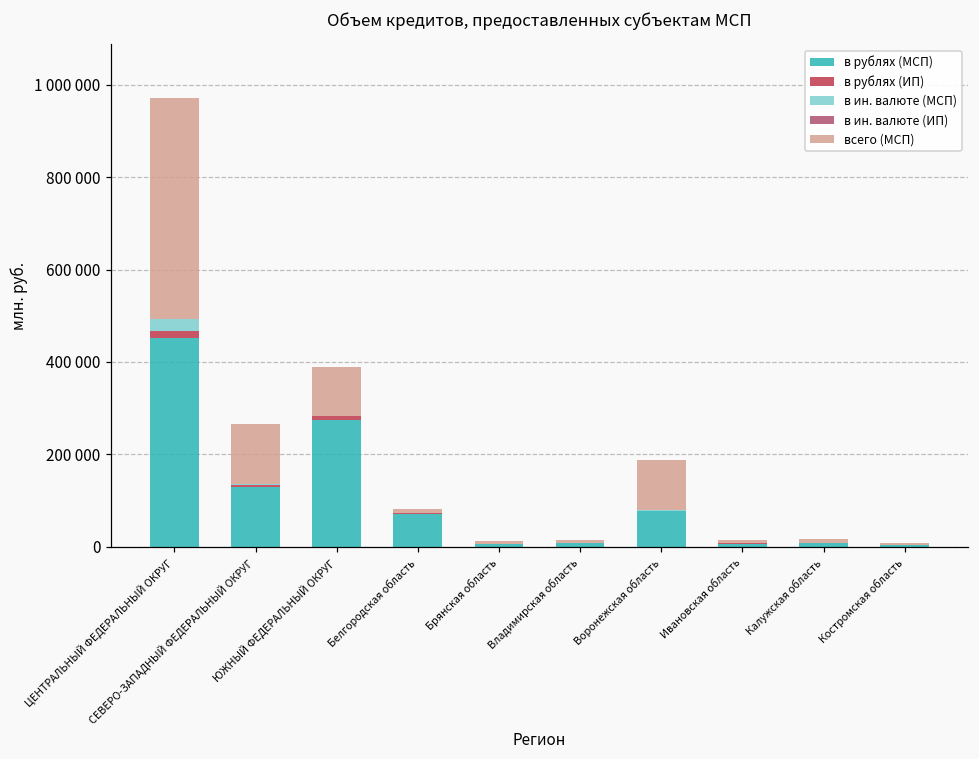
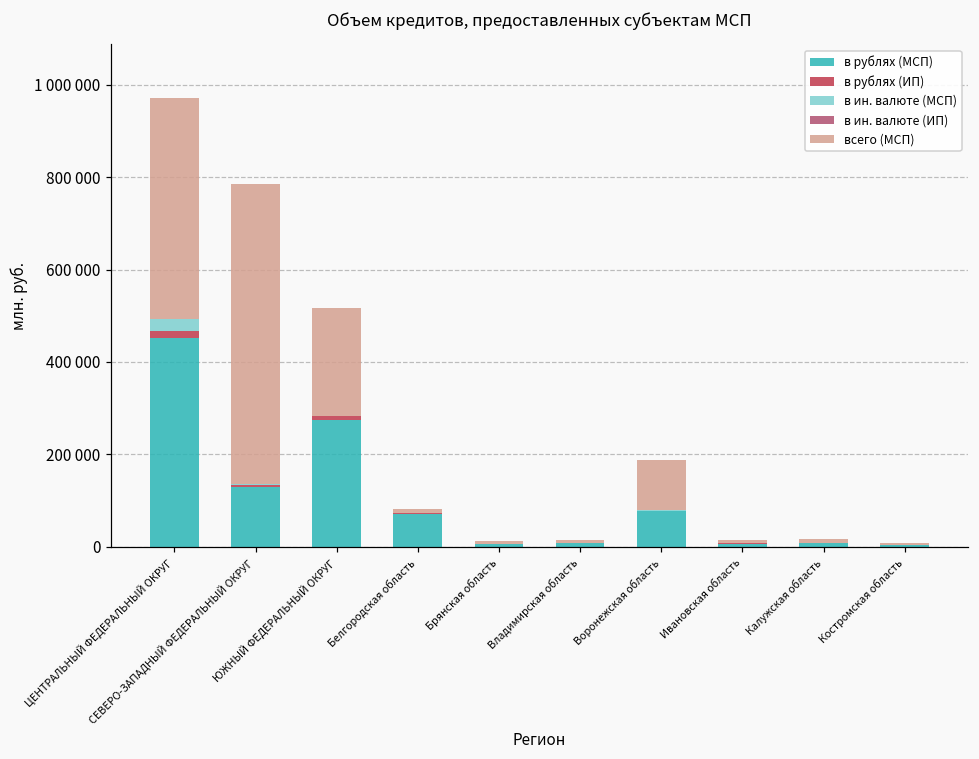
  {
    "в рублях (МСП)": {
      "ЦЕНТРАЛЬНЫЙ ФЕДЕРАЛЬНЫЙ ОКРУГ": 450000,
      "СЕВЕРО-ЗАПАДНЫЙ ФЕДЕРАЛЬНЫЙ ОКРУГ": 130000,
      "ЮЖНЫЙ ФЕДЕРАЛЬНЫЙ ОКРУГ": 270000,
      "Белгородская область": 70000,
      "Владимирская область": 10000,
      "Воронежская область": 80000,
      "Ивановская область": 10000,
      "Калужская область": 10000
    },
    "всего (МСП)": {
      "ЦЕНТРАЛЬНЫЙ ФЕДЕРАЛЬНЫЙ ОКРУГ": 480000,
-     "СЕВЕРО-ЗАПАДНЫЙ ФЕДЕРАЛЬНЫЙ ОКРУГ": 130000,
-     "ЮЖНЫЙ ФЕДЕРАЛЬНЫЙ ОКРУГ": 100000,
+     "СЕВЕРО-ЗАПАДНЫЙ ФЕДЕРАЛЬНЫЙ ОКРУГ": 650000,
+     "ЮЖНЫЙ ФЕДЕРАЛЬНЫЙ ОКРУГ": 230000,
      "Белгородская область": 10000,
      "Владимирская область": 10000,
      "Воронежская область": 110000,
      "Ивановская область": 10000,
      "Калужская область": 10000
    }
  }
